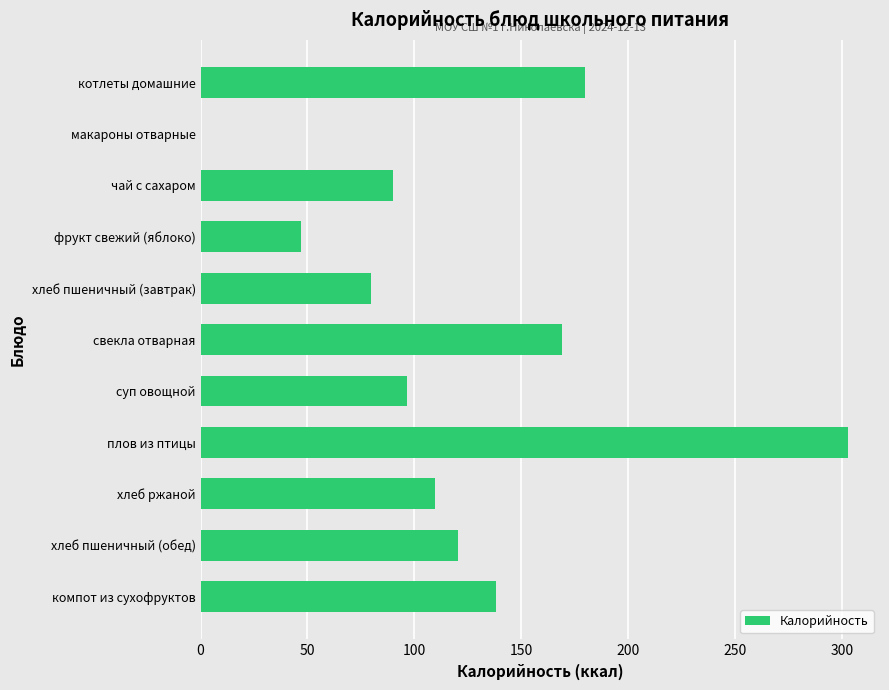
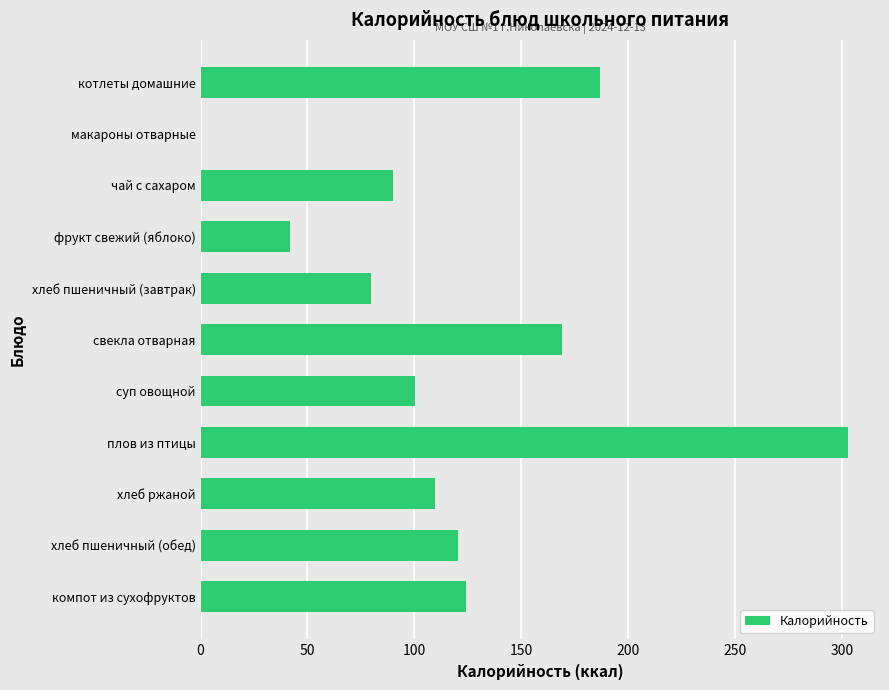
  {
-   "котлеты домашние": 180,
+   "котлеты домашние": 187,
    "макароны отварные": 0,
    "чай с сахаром": 90,
-   "фрукт свежий (яблоко)": 47,
+   "фрукт свежий (яблоко)": 42,
    "хлеб пшеничный (завтрак)": 80,
    "свекла отварная": 169,
-   "суп овощной": 96,
+   "суп овощной": 100,
    "плов из птицы": 303,
    "хлеб ржаной": 110,
    "хлеб пшеничный (обед)": 121,
-   "компот из сухофруктов": 138
+   "компот из сухофруктов": 124
  }
